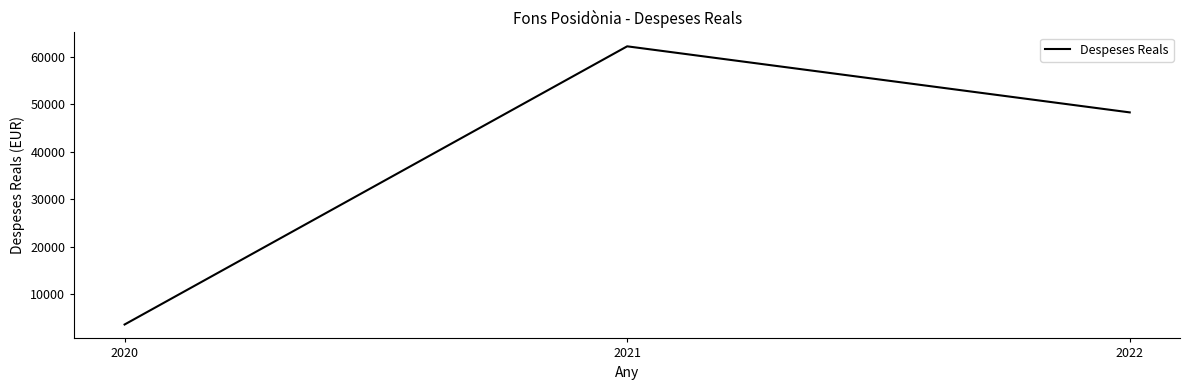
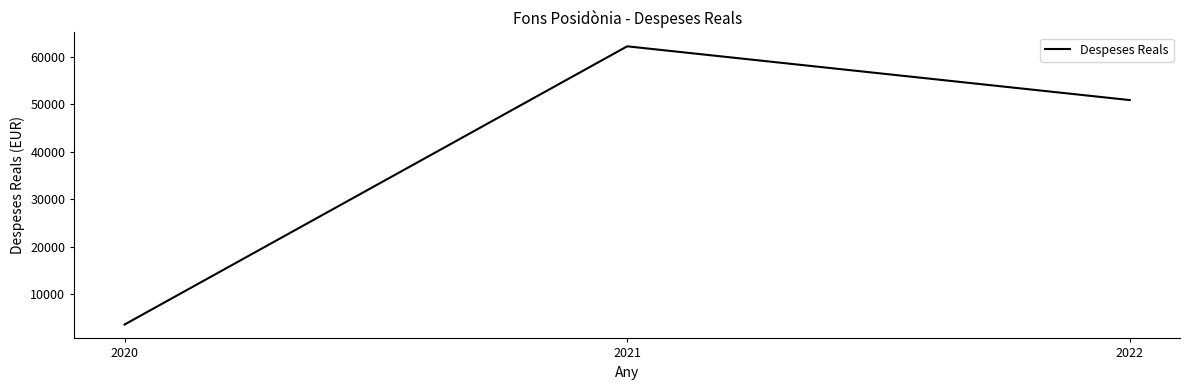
  {
    "2020": 4000,
    "2021": 62000,
-   "2022": 48000
+   "2022": 51000
  }
